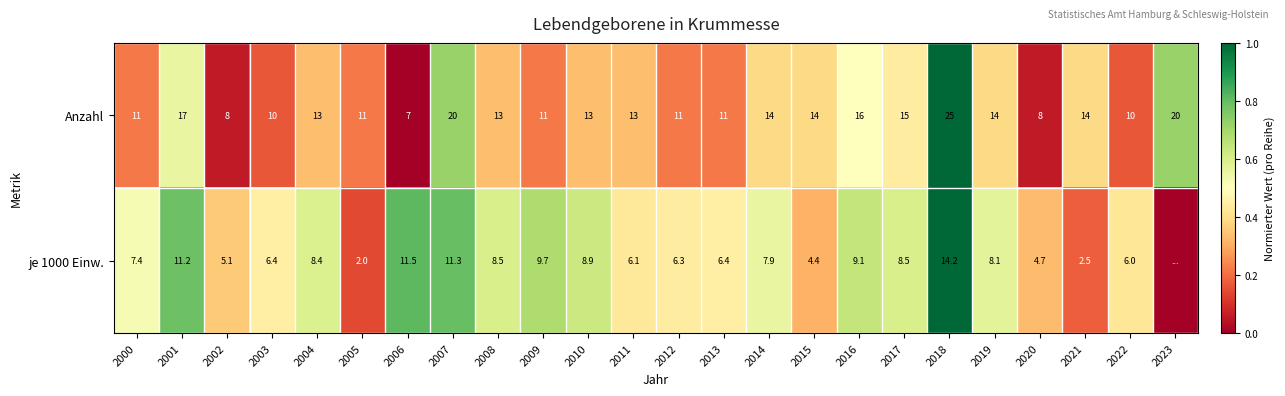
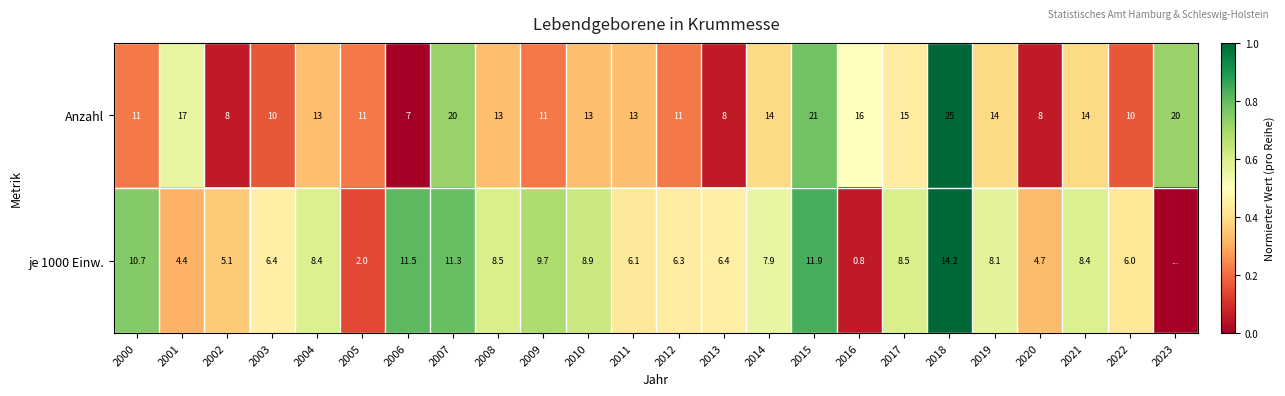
  {
    "Anzahl": {
      "2000": 11,
      "2001": 17,
      "2002": 8,
      "2003": 10,
      "2004": 13,
      "2005": 11,
      "2006": 7,
      "2007": 20,
      "2008": 13,
      "2009": 11,
      "2010": 13,
      "2011": 13,
      "2012": 11,
-     "2013": 11,
+     "2013": 8,
      "2014": 14,
-     "2015": 14,
+     "2015": 21,
      "2016": 16,
      "2017": 15,
      "2018": 25,
      "2019": 14,
      "2020": 8,
      "2021": 14,
      "2022": 10,
      "2023": 20
    },
    "je 1000 Einw.": {
-     "2000": 7.4,
-     "2001": 11.2,
+     "2000": 10.7,
+     "2001": 4.4,
      "2002": 5.1,
      "2003": 6.4,
      "2004": 8.4,
      "2005": 2.0,
      "2006": 11.5,
      "2007": 11.3,
      "2008": 8.5,
      "2009": 9.7,
      "2010": 8.9,
      "2011": 6.1,
      "2012": 6.3,
      "2013": 6.4,
      "2014": 7.9,
-     "2015": 4.4,
-     "2016": 9.1,
+     "2015": 11.9,
+     "2016": 0.8,
      "2017": 8.5,
      "2018": 14.2,
      "2019": 8.1,
      "2020": 4.7,
-     "2021": 2.5,
+     "2021": 8.4,
      "2022": 6.0
    }
  }
